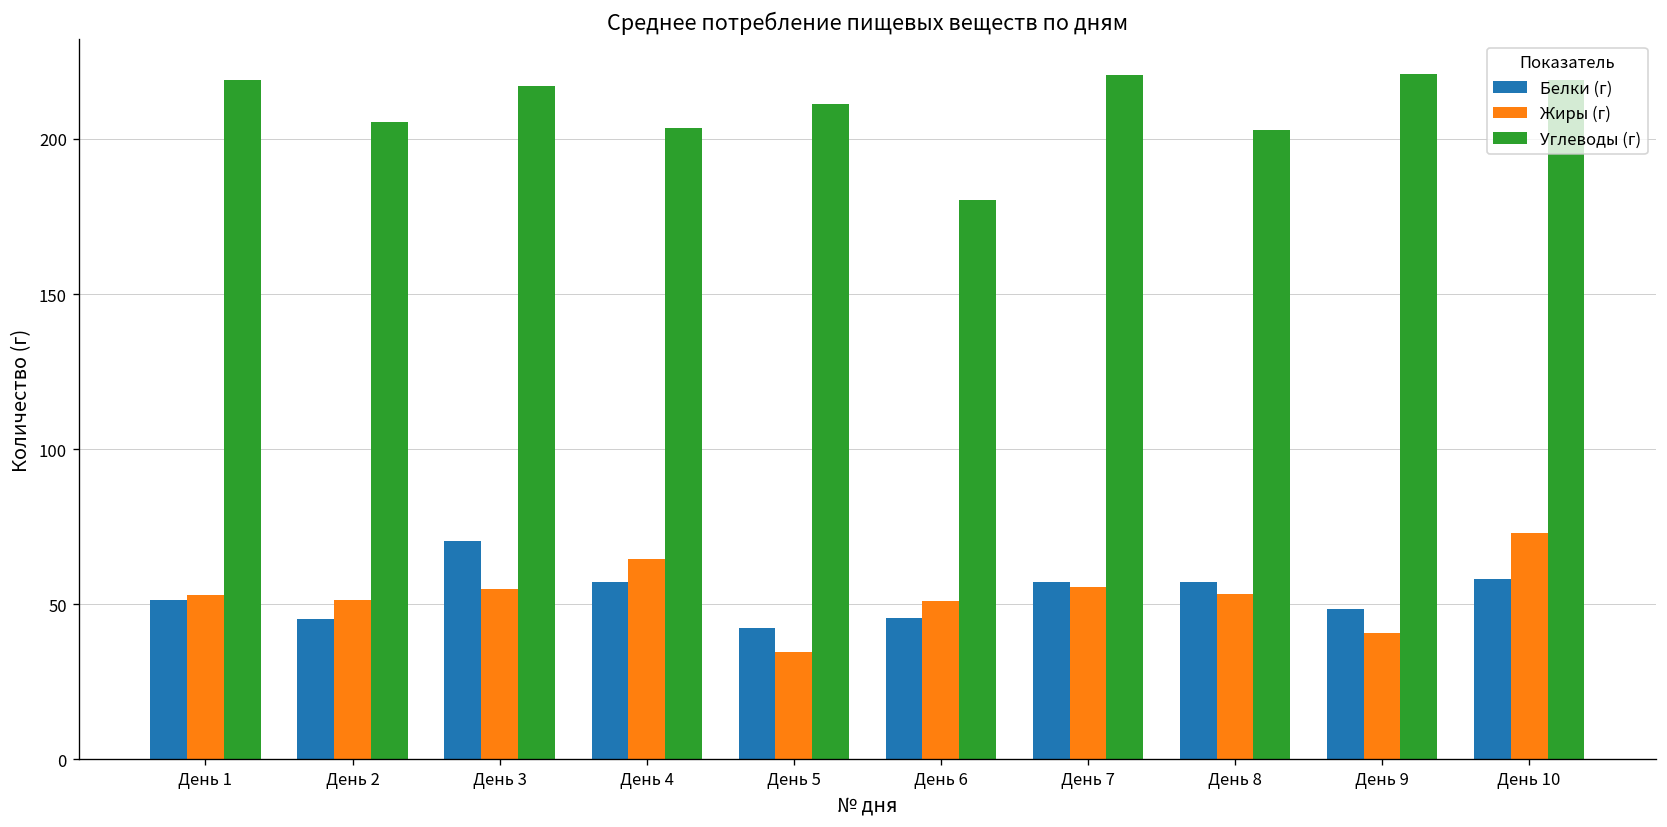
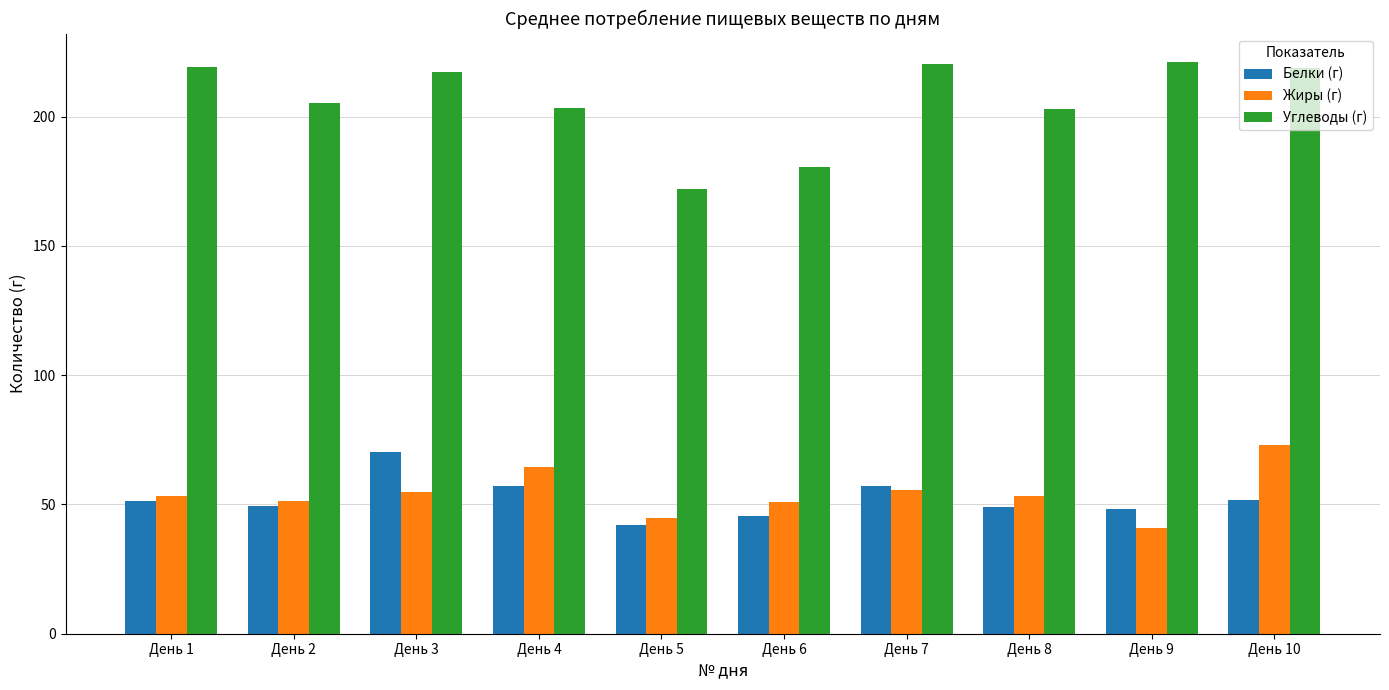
  {
    "Белки (г)": {
      "День 1": 51,
-     "День 2": 45,
+     "День 2": 50,
      "День 3": 70,
      "День 4": 57,
      "День 5": 42,
      "День 6": 46,
      "День 7": 57,
-     "День 8": 57,
+     "День 8": 49,
      "День 9": 48,
-     "День 10": 58
+     "День 10": 52
    },
    "Жиры (г)": {
      "День 1": 53,
      "День 2": 51,
      "День 3": 55,
      "День 4": 65,
-     "День 5": 35,
+     "День 5": 45,
      "День 6": 51,
      "День 7": 56,
      "День 8": 53,
      "День 9": 41,
      "День 10": 73
    },
    "Углеводы (г)": {
      "День 1": 219,
      "День 2": 205,
      "День 3": 217,
      "День 4": 203,
-     "День 5": 211,
+     "День 5": 172,
      "День 6": 180,
      "День 7": 220,
      "День 8": 203,
      "День 9": 221
    }
  }
